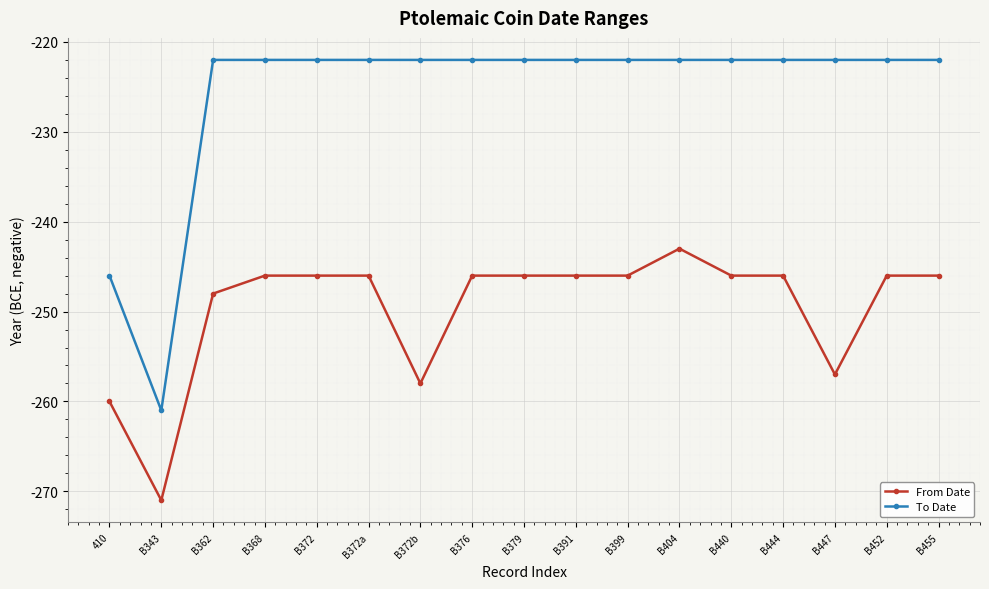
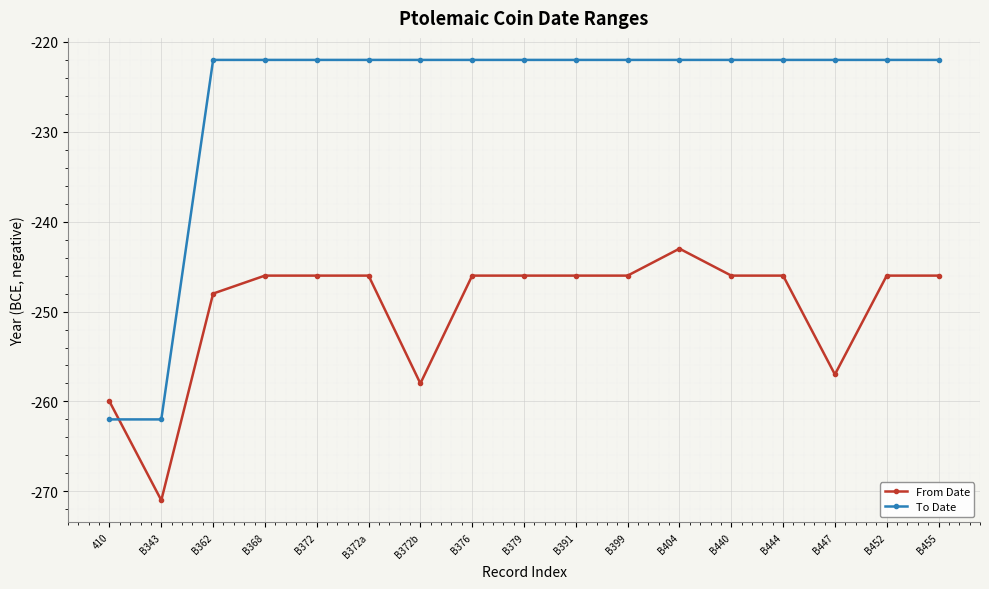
  {
    "From Date": {
      "410": -260,
      "B343": -271,
      "B362": -248,
      "B368": -246,
      "B372": -246,
      "B372a": -246,
      "B372b": -258,
      "B376": -246,
      "B379": -246,
      "B391": -246,
      "B399": -246,
      "B404": -243,
      "B440": -246,
      "B444": -246,
      "B447": -257,
      "B452": -246,
      "B455": -246
    },
    "To Date": {
-     "410": -246,
-     "B343": -261,
+     "410": -262,
+     "B343": -262,
      "B362": -222,
      "B368": -222,
      "B372": -222,
      "B372a": -222,
      "B372b": -222,
      "B376": -222,
      "B379": -222,
      "B391": -222,
      "B399": -222,
      "B404": -222,
      "B440": -222,
      "B444": -222,
      "B447": -222,
      "B452": -222,
      "B455": -222
    }
  }
